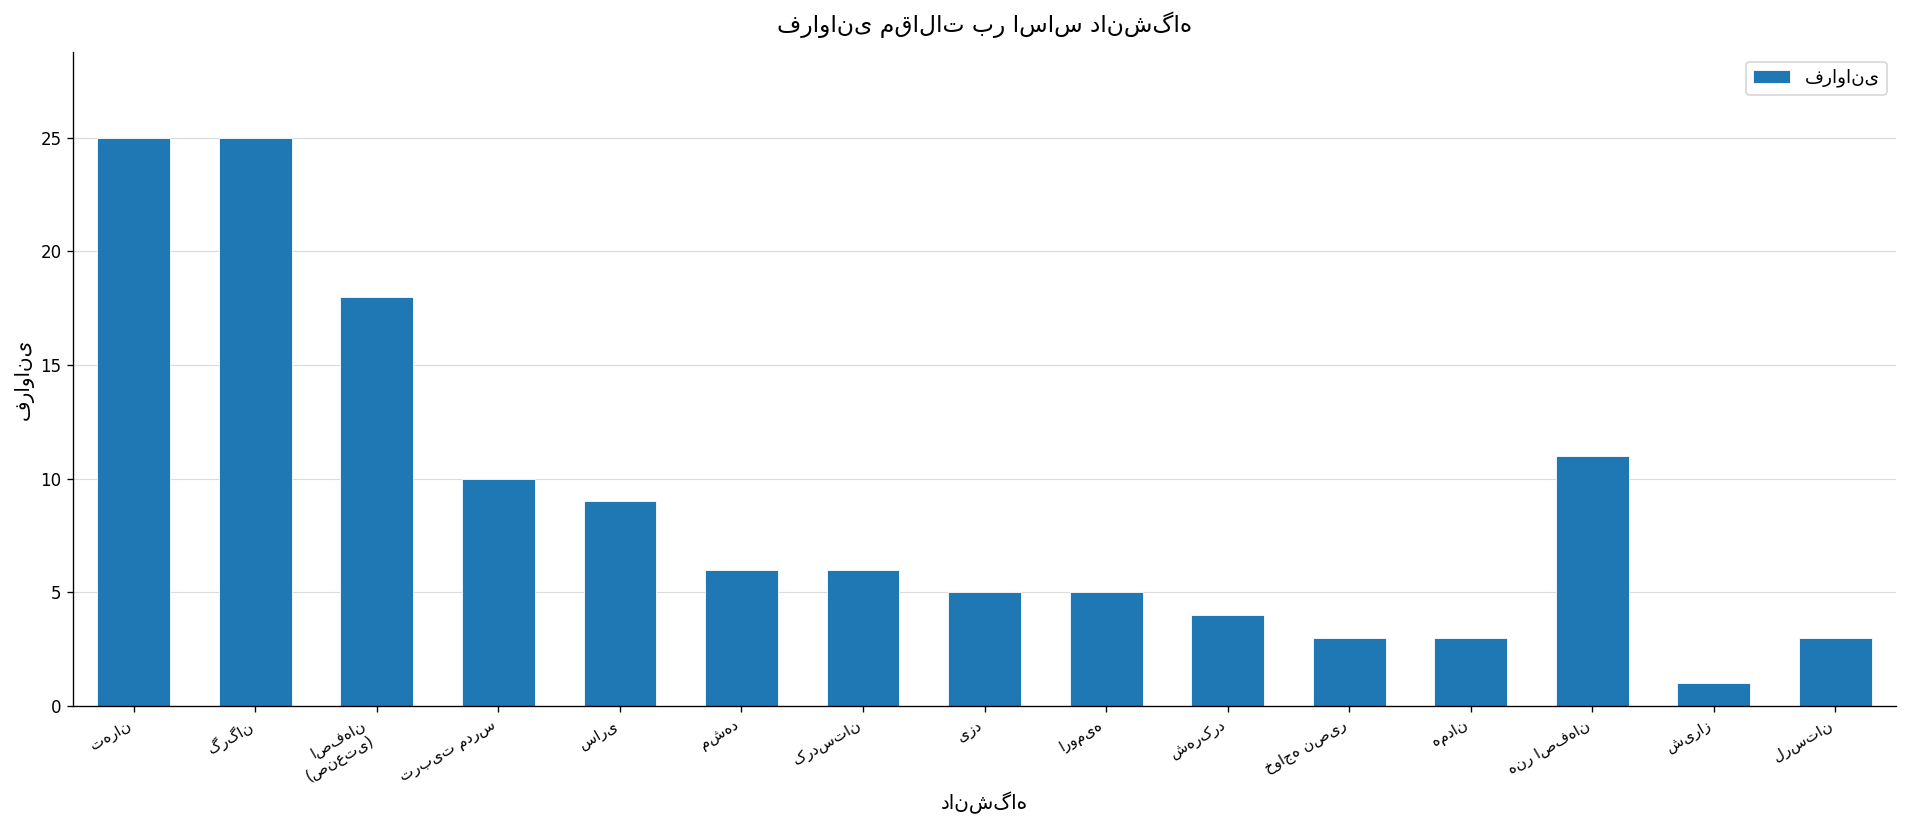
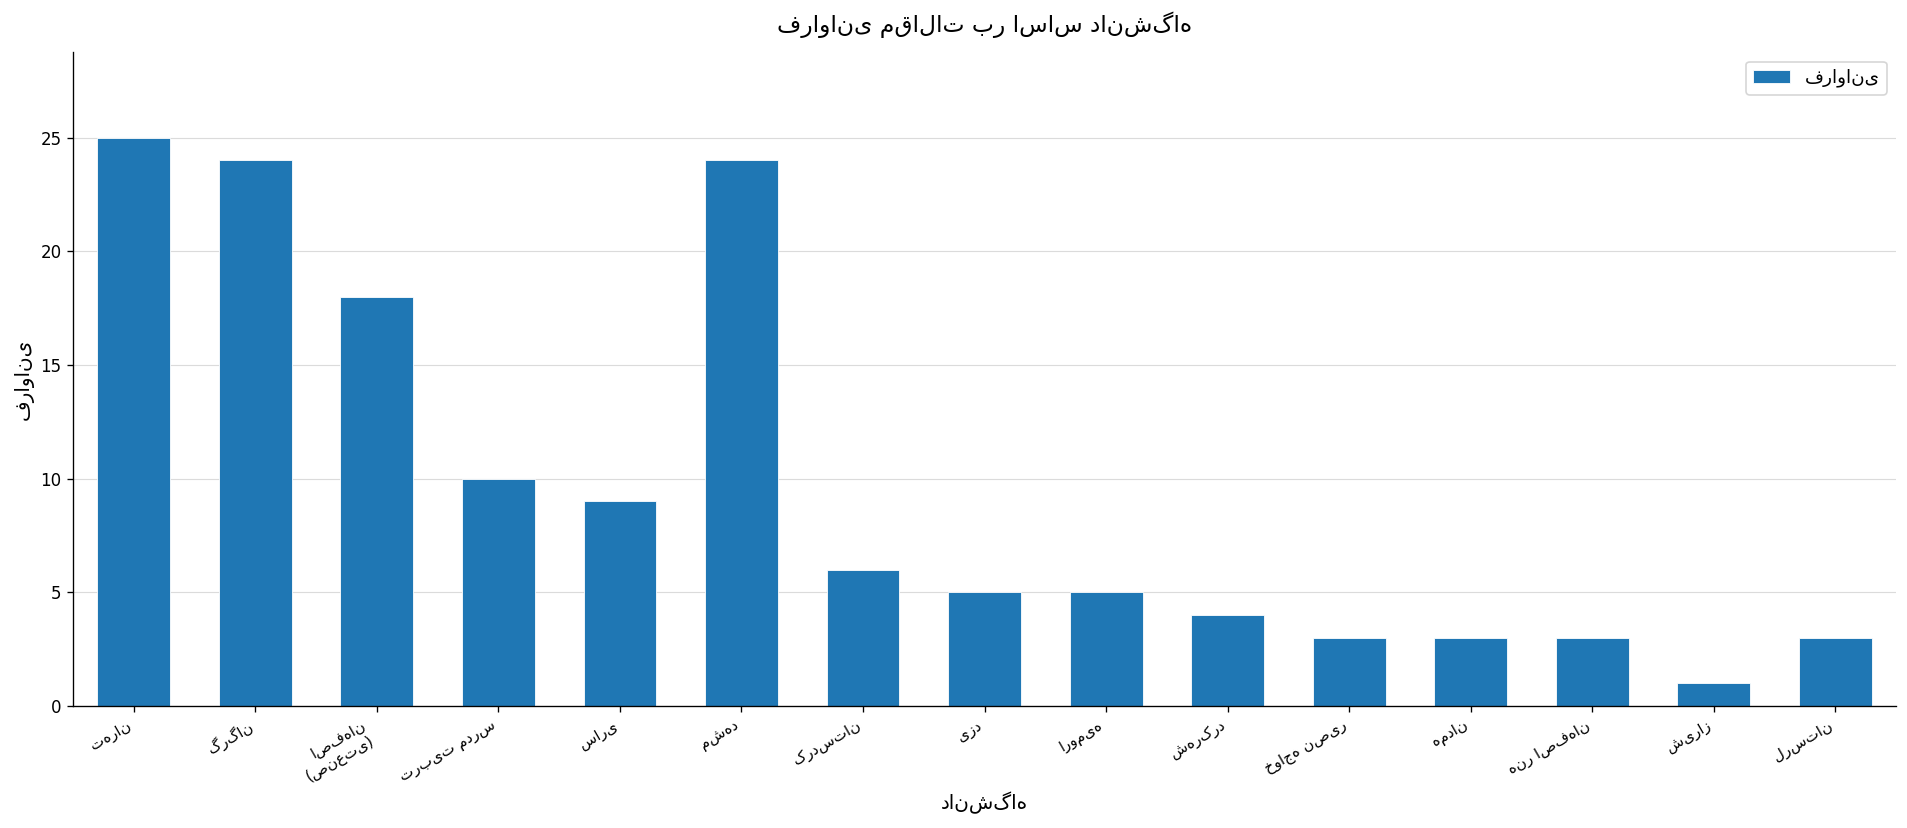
  {
    "تهران": 25,
-   "گرگان": 25,
+   "گرگان": 24,
    "اصفهان (صنعتی)": 18,
    "تربیت مدرس": 10,
    "ساری": 9,
-   "مشهد": 6,
+   "مشهد": 24,
    "کردستان": 6,
    "یزد": 5,
    "ارومیه": 5,
    "شهرکرد": 4,
    "خواجه نصیر": 3,
    "همدان": 3,
-   "هنر اصفهان": 11,
+   "هنر اصفهان": 3,
    "شیراز": 1,
    "لرستان": 3
  }
